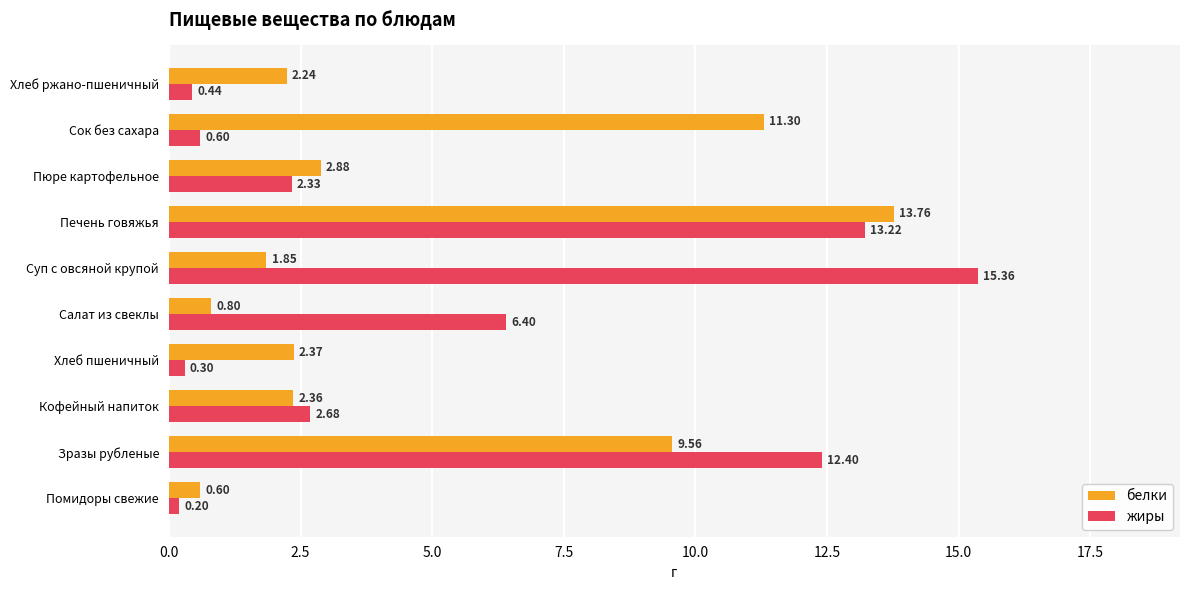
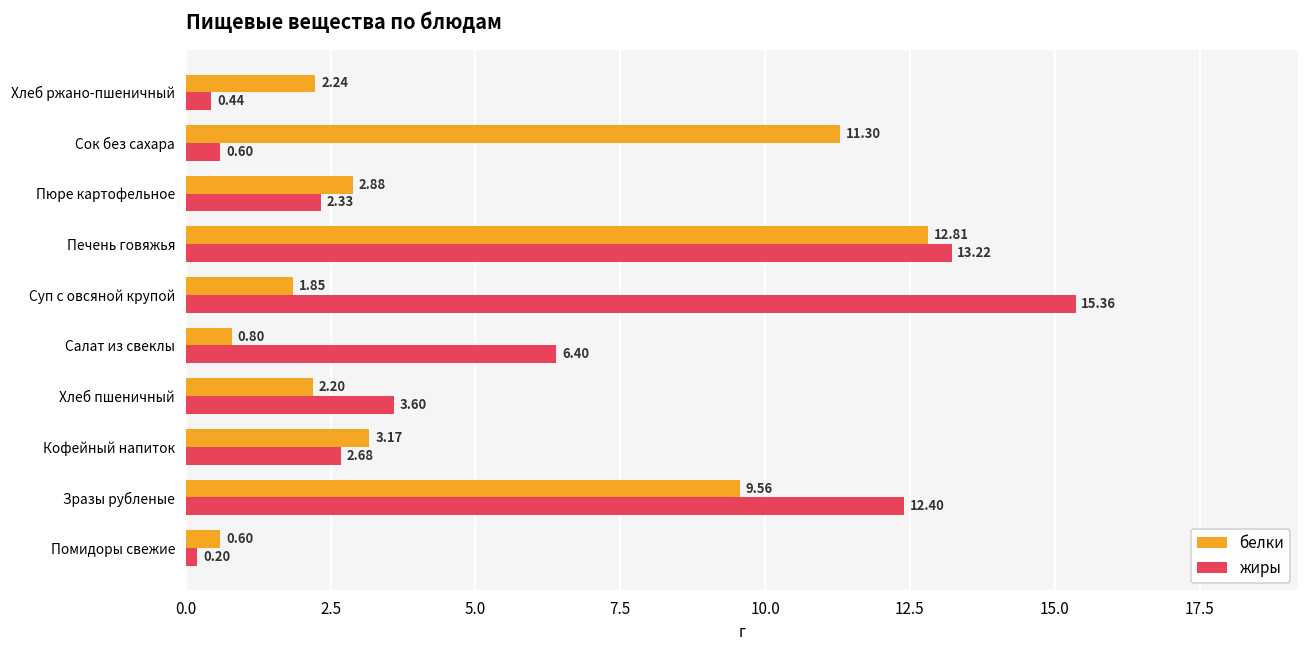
  {
    "белки": {
      "Хлеб ржано-пшеничный": 2.24,
      "Сок без сахара": 11.30,
      "Пюре картофельное": 2.88,
-     "Печень говяжья": 13.76,
+     "Печень говяжья": 12.81,
      "Суп с овсяной крупой": 1.85,
      "Салат из свеклы": 0.80,
-     "Хлеб пшеничный": 2.37,
-     "Кофейный напиток": 2.36,
+     "Хлеб пшеничный": 2.20,
+     "Кофейный напиток": 3.17,
      "Зразы рубленые": 9.56,
      "Помидоры свежие": 0.60
    },
    "жиры": {
      "Хлеб ржано-пшеничный": 0.44,
      "Сок без сахара": 0.60,
      "Пюре картофельное": 2.33,
      "Печень говяжья": 13.22,
      "Суп с овсяной крупой": 15.36,
      "Салат из свеклы": 6.40,
-     "Хлеб пшеничный": 0.30,
+     "Хлеб пшеничный": 3.60,
      "Кофейный напиток": 2.68,
      "Зразы рубленые": 12.40,
      "Помидоры свежие": 0.20
    }
  }
